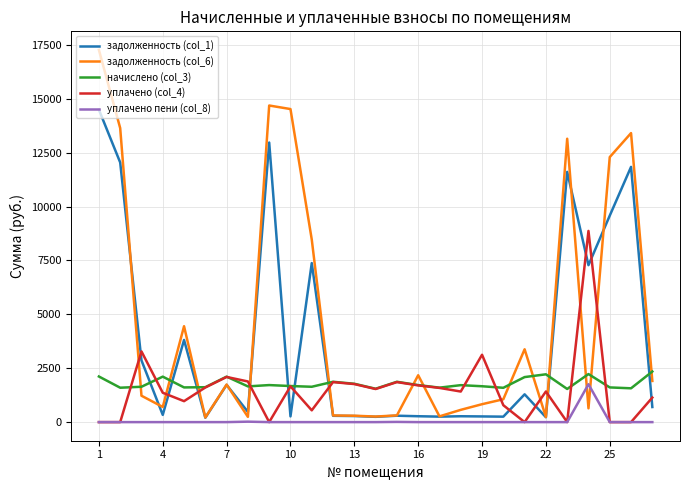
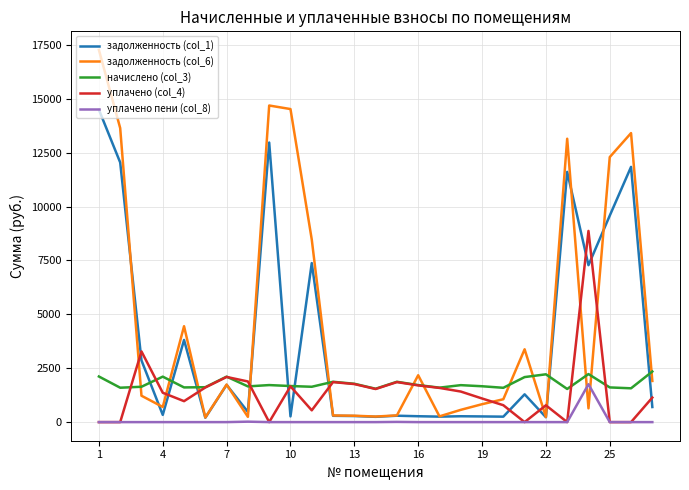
  {
    "задолженность (col_1)": {
      "4": 300,
      "10": 300,
      "16": 300,
      "19": 300,
      "25": 9600
    },
    "задолженность (col_6)": {
      "4": 700,
      "10": 14500,
      "16": 2200,
      "19": 800,
      "25": 12300
    },
    "начислено (col_3)": {
      "1": 2100,
      "4": 2100,
      "19": 1700,
      "22": 2200,
      "25": 1600
    },
    "уплачено (col_4)": {
      "4": 1400,
-     "19": 3100,
-     "22": 1400
+     "19": 1100,
+     "22": 800
    },
    "уплачено пени (col_8)": {
      "4": 0,
      "7": 0,
      "10": 0,
      "13": 0,
      "16": 0,
      "19": 0,
      "22": 0
    }
  }
